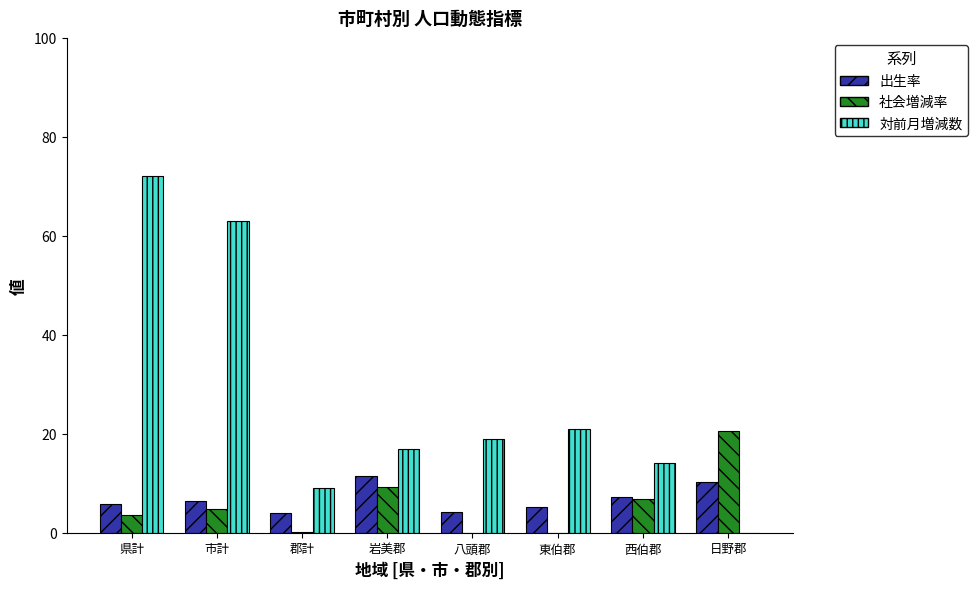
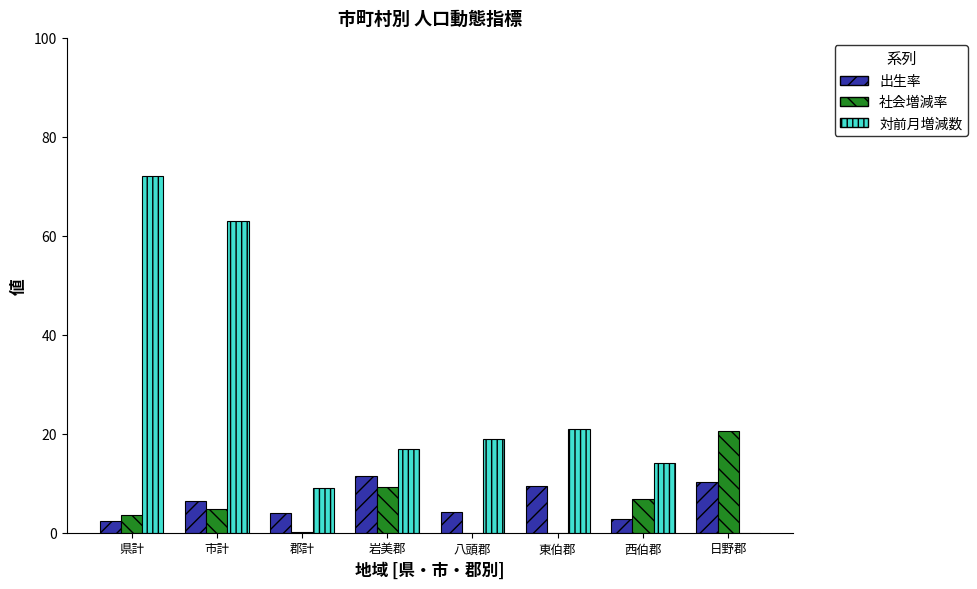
  {
    "出生率": {
-     "県計": 6,
+     "県計": 2,
      "市計": 6,
      "郡計": 4,
      "岩美郡": 11,
      "八頭郡": 4,
-     "東伯郡": 5,
-     "西伯郡": 7,
+     "東伯郡": 9,
+     "西伯郡": 3,
      "日野郡": 10
    },
    "社会増減率": {
      "県計": 4,
      "市計": 5,
      "岩美郡": 9,
      "八頭郡": 0,
      "東伯郡": 0,
      "西伯郡": 7,
      "日野郡": 21
    },
    "対前月増減数": {
      "県計": 72,
      "市計": 63,
      "郡計": 9,
      "岩美郡": 17,
      "八頭郡": 19,
      "東伯郡": 21,
      "西伯郡": 14,
      "日野郡": 0
    }
  }
